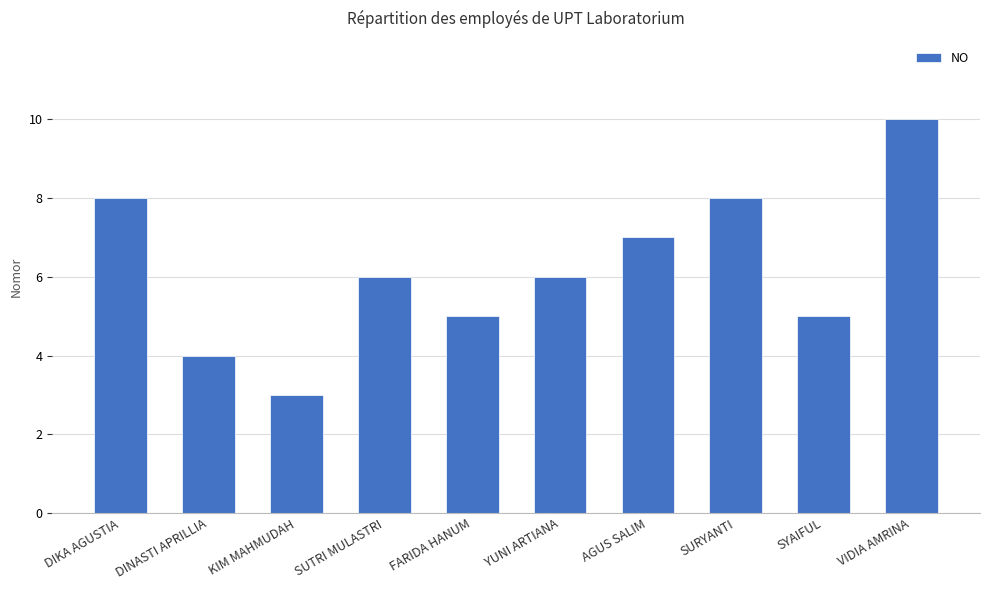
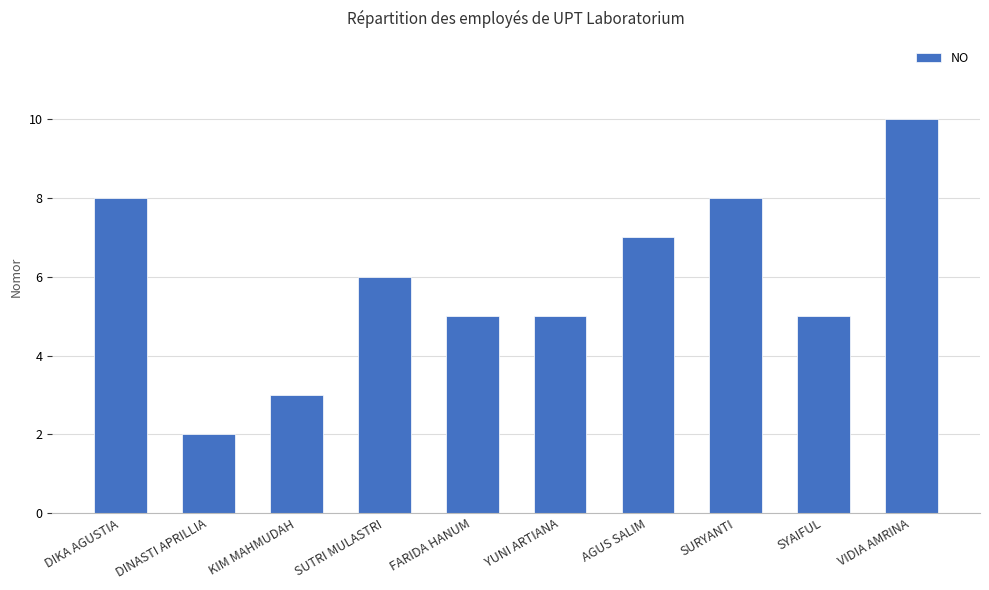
  {
    "DIKA AGUSTIA": 8,
-   "DINASTI APRILLIA": 4,
+   "DINASTI APRILLIA": 2,
    "KIM MAHMUDAH": 3,
    "SUTRI MULASTRI": 6,
    "FARIDA HANUM": 5,
-   "YUNI ARTIANA": 6,
+   "YUNI ARTIANA": 5,
    "AGUS SALIM": 7,
    "SURYANTI": 8,
    "SYAIFUL": 5,
    "VIDIA AMRINA": 10
  }
